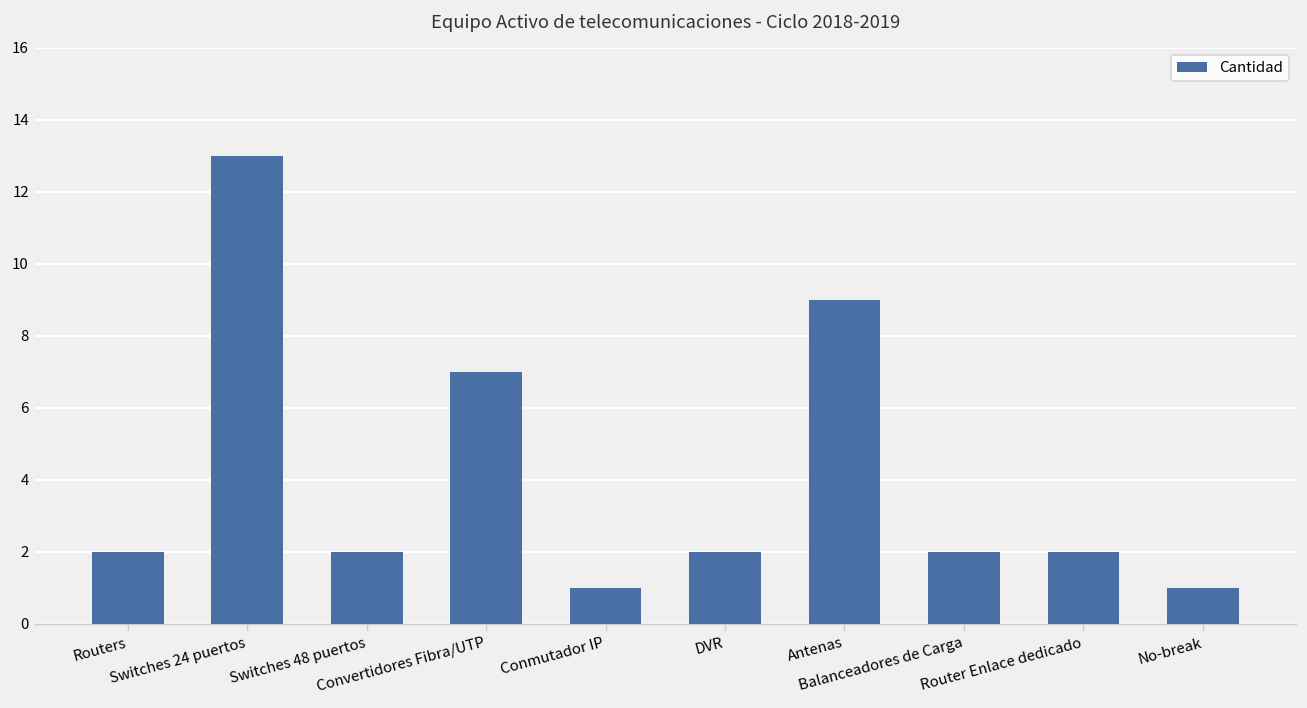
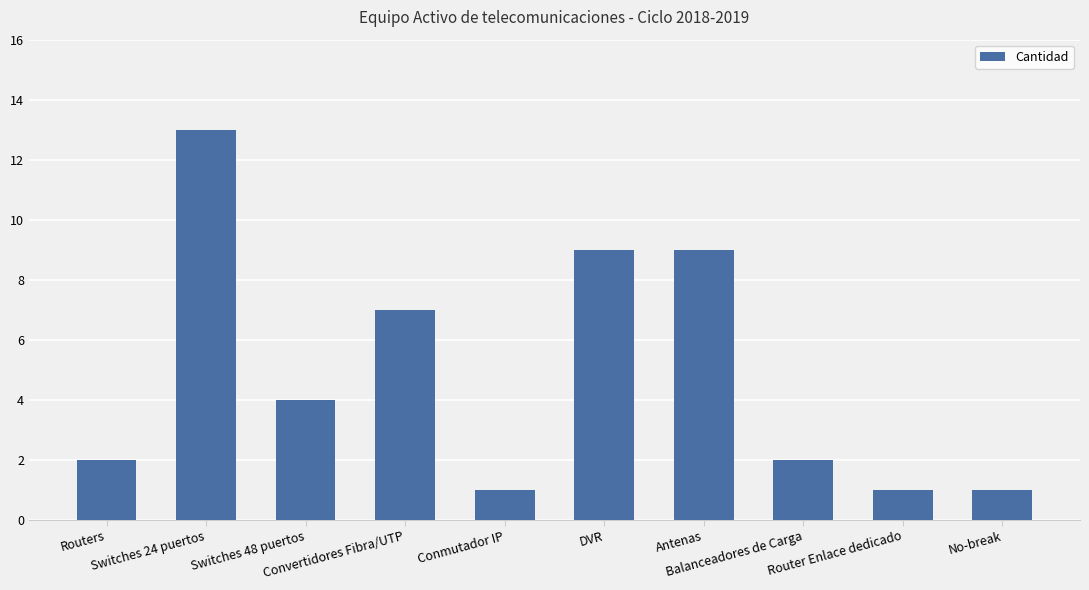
  {
    "Routers": 2,
    "Switches 24 puertos": 13,
-   "Switches 48 puertos": 2,
+   "Switches 48 puertos": 4,
    "Convertidores Fibra/UTP": 7,
    "Conmutador IP": 1,
-   "DVR": 2,
+   "DVR": 9,
    "Antenas": 9,
    "Balanceadores de Carga": 2,
-   "Router Enlace dedicado": 2,
+   "Router Enlace dedicado": 1,
    "No-break": 1
  }
